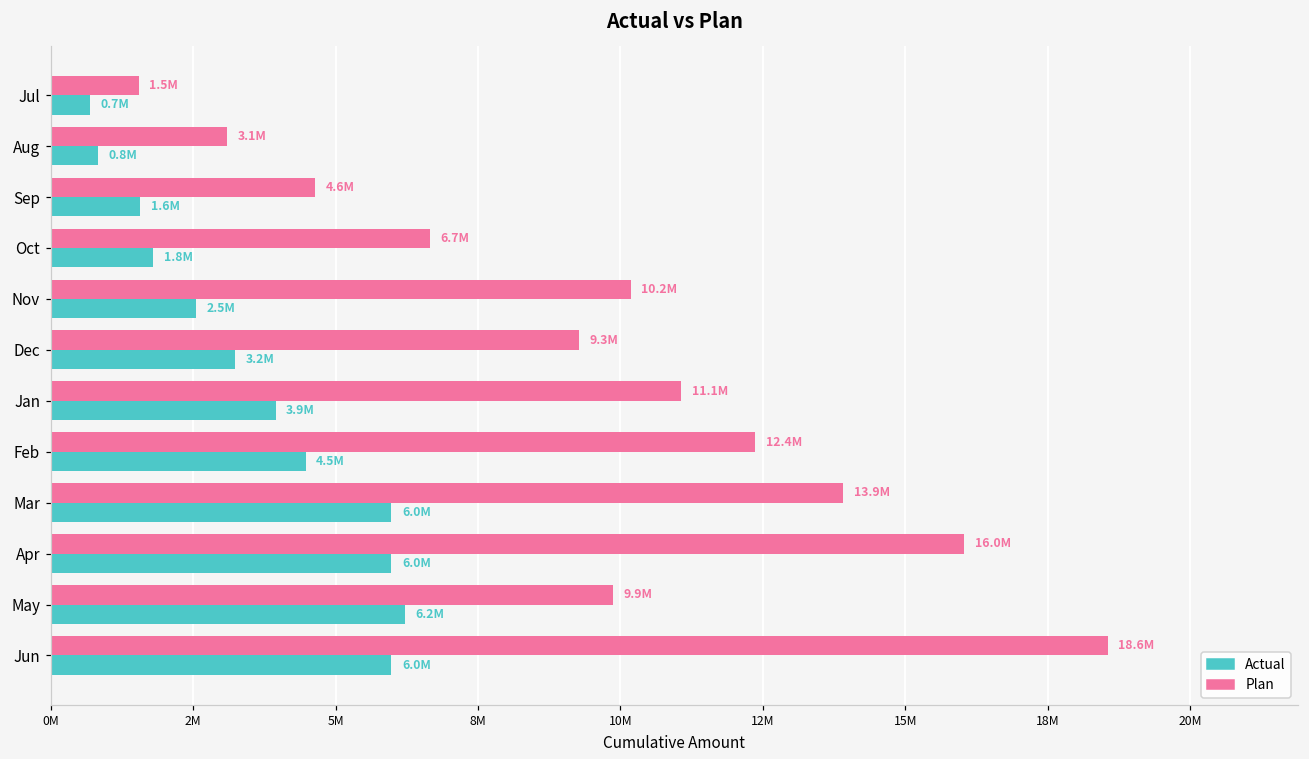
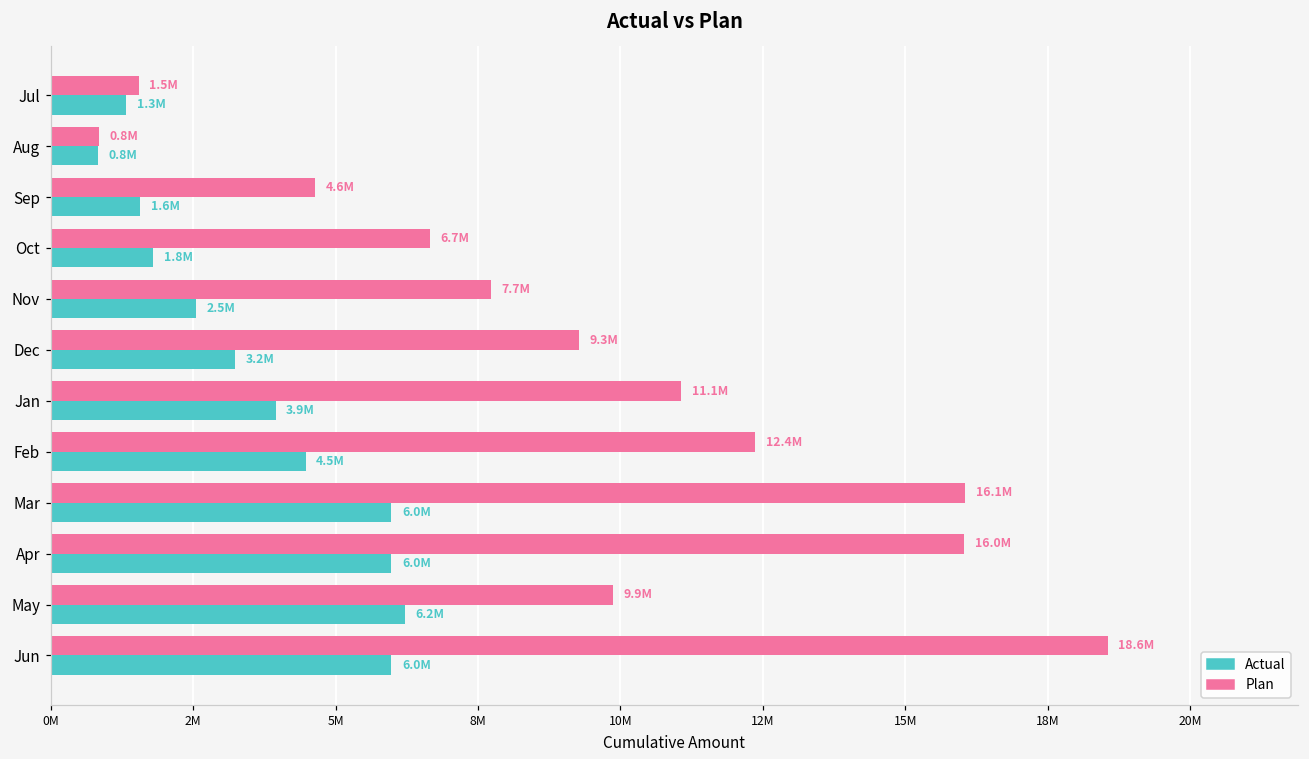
  {
    "Plan": {
      "Jul": "1.5M",
-     "Aug": "3.1M",
+     "Aug": "0.8M",
      "Sep": "4.6M",
      "Oct": "6.7M",
-     "Nov": "10.2M",
+     "Nov": "7.7M",
      "Dec": "9.3M",
      "Jan": "11.1M",
      "Feb": "12.4M",
-     "Mar": "13.9M",
+     "Mar": "16.1M",
      "Apr": "16.0M",
      "May": "9.9M",
      "Jun": "18.6M"
    },
    "Actual": {
-     "Jul": "0.7M",
+     "Jul": "1.3M",
      "Aug": "0.8M",
      "Sep": "1.6M",
      "Oct": "1.8M",
      "Nov": "2.5M",
      "Dec": "3.2M",
      "Jan": "3.9M",
      "Feb": "4.5M",
      "Mar": "6.0M",
      "Apr": "6.0M",
      "May": "6.2M",
      "Jun": "6.0M"
    }
  }
